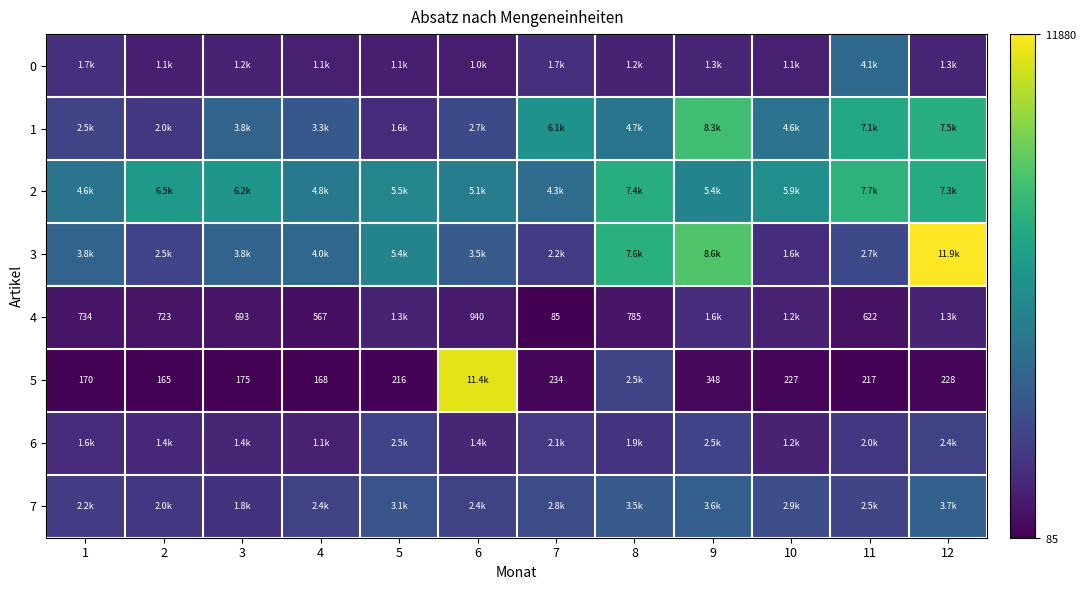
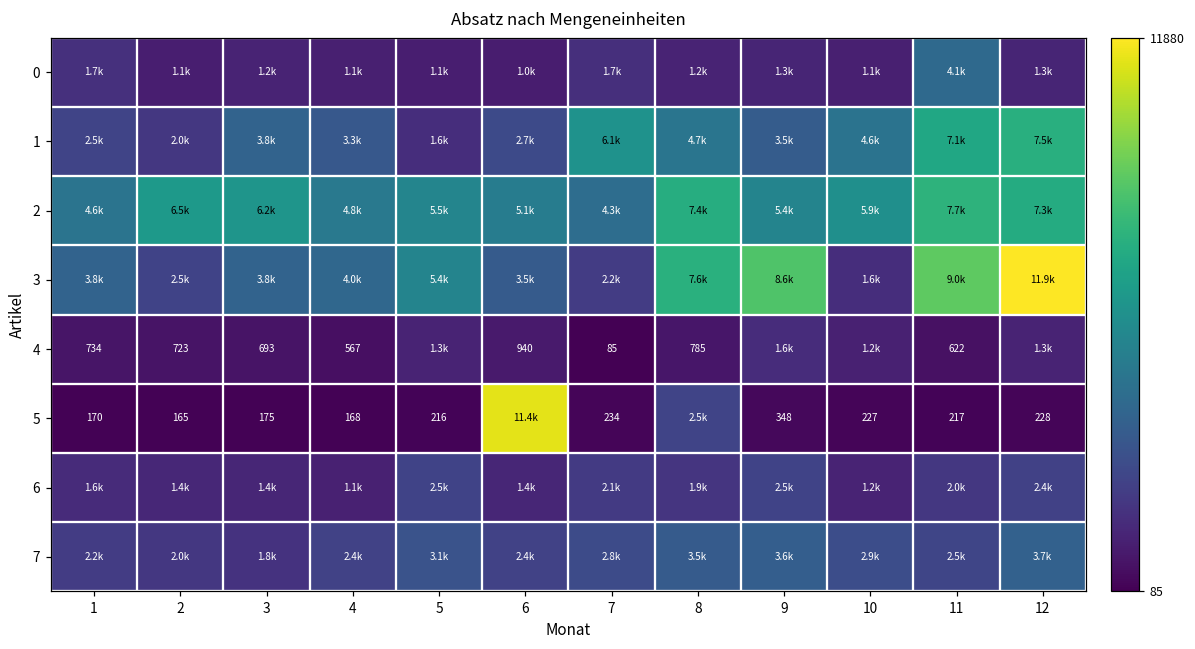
  {
    "0": {
      "1": "1.7k",
      "2": "1.1k",
      "3": "1.2k",
      "4": "1.1k",
      "5": "1.1k",
      "6": "1.0k",
      "7": "1.7k",
      "8": "1.2k",
      "9": "1.3k",
      "10": "1.1k",
      "11": "4.1k",
      "12": "1.3k"
    },
    "1": {
      "1": "2.5k",
      "2": "2.0k",
      "3": "3.8k",
      "4": "3.3k",
      "5": "1.6k",
      "6": "2.7k",
      "7": "6.1k",
      "8": "4.7k",
-     "9": "8.3k",
+     "9": "3.5k",
      "10": "4.6k",
      "11": "7.1k",
      "12": "7.5k"
    },
    "2": {
      "1": "4.6k",
      "2": "6.5k",
      "3": "6.2k",
      "4": "4.8k",
      "5": "5.5k",
      "6": "5.1k",
      "7": "4.3k",
      "8": "7.4k",
      "9": "5.4k",
      "10": "5.9k",
      "11": "7.7k",
      "12": "7.3k"
    },
    "3": {
      "1": "3.8k",
      "2": "2.5k",
      "3": "3.8k",
      "4": "4.0k",
      "5": "5.4k",
      "6": "3.5k",
      "7": "2.2k",
      "8": "7.6k",
      "9": "8.6k",
      "10": "1.6k",
-     "11": "2.7k",
+     "11": "9.0k",
      "12": "11.9k"
    },
    "4": {
      "1": "734",
      "2": "723",
      "3": "693",
      "4": "567",
      "5": "1.3k",
      "6": "940",
      "7": "85",
      "8": "785",
      "9": "1.6k",
      "10": "1.2k",
      "11": "622",
      "12": "1.3k"
    },
    "5": {
      "1": "170",
      "2": "165",
      "3": "175",
      "4": "168",
      "5": "216",
      "6": "11.4k",
      "7": "234",
      "8": "2.5k",
      "9": "348",
      "10": "227",
      "11": "217",
      "12": "228"
    },
    "6": {
      "1": "1.6k",
      "2": "1.4k",
      "3": "1.4k",
      "4": "1.1k",
      "5": "2.5k",
      "6": "1.4k",
      "7": "2.1k",
      "8": "1.9k",
      "9": "2.5k",
      "10": "1.2k",
      "11": "2.0k",
      "12": "2.4k"
    },
    "7": {
      "1": "2.2k",
      "2": "2.0k",
      "3": "1.8k",
      "4": "2.4k",
      "5": "3.1k",
      "6": "2.4k",
      "7": "2.8k",
      "8": "3.5k",
      "9": "3.6k",
      "10": "2.9k",
      "11": "2.5k",
      "12": "3.7k"
    }
  }
